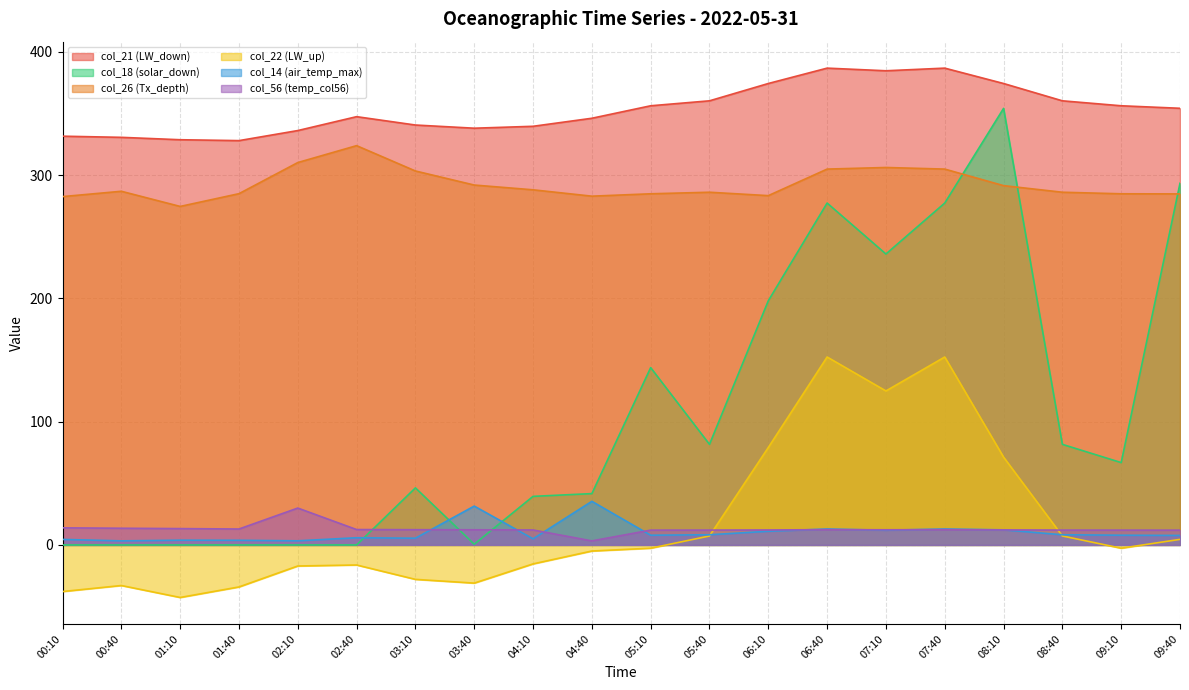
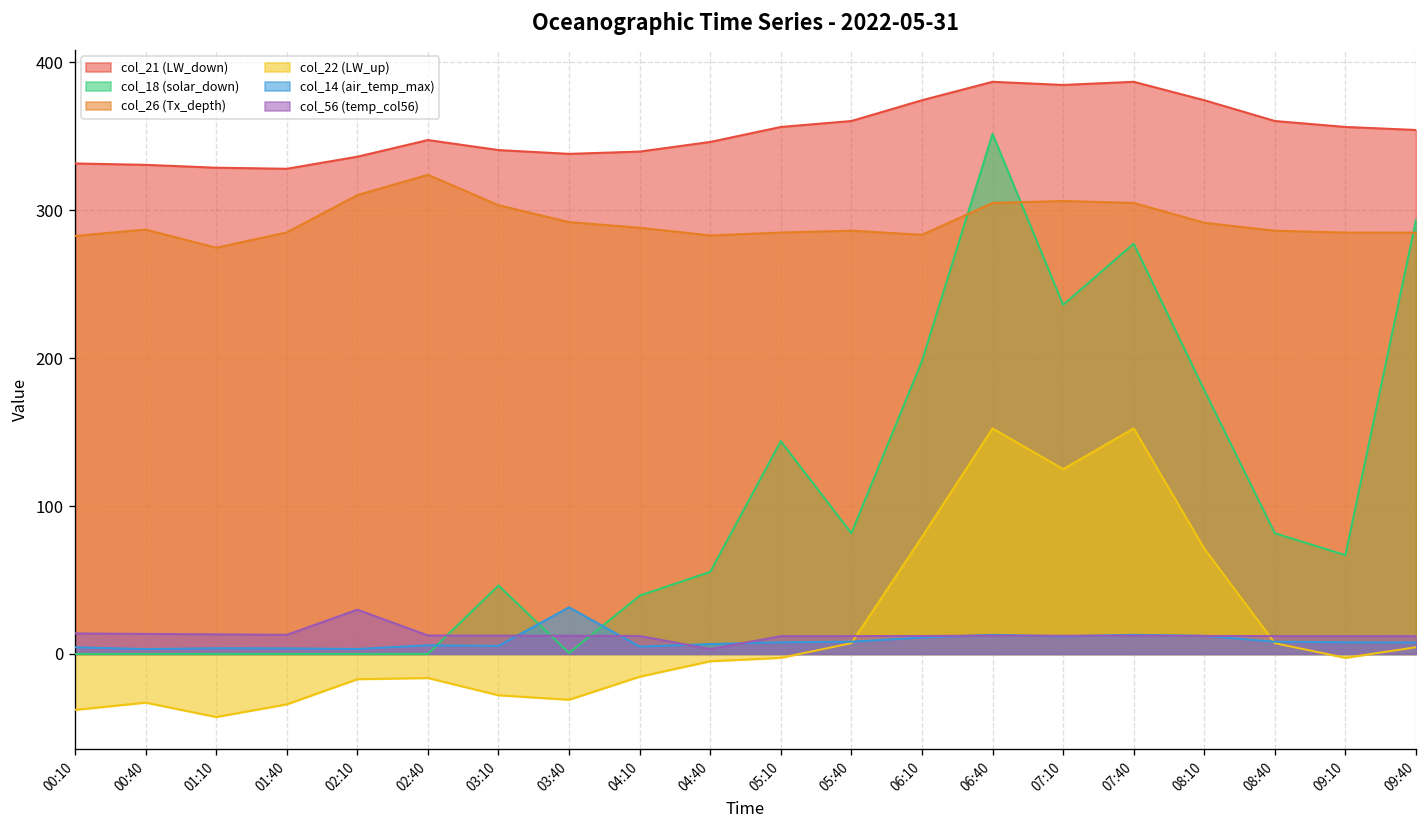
  {
    "col_18 (solar_down)": {
      "03:10": 46,
      "04:10": 39,
-     "04:40": 42,
+     "04:40": 56,
      "05:10": 144,
      "05:40": 82,
      "06:10": 198,
-     "06:40": 277,
+     "06:40": 352,
      "07:10": 236,
      "07:40": 277,
-     "08:10": 354,
+     "08:10": 178,
      "08:40": 82,
      "09:10": 67,
      "09:40": 293
    },
    "col_14 (air_temp_max)": {
      "00:10": 4,
      "00:40": 3,
      "01:10": 4,
      "01:40": 4,
      "02:10": 3,
      "02:40": 6,
      "03:10": 5,
      "03:40": 32,
      "04:10": 5,
-     "04:40": 35,
+     "04:40": 7,
      "05:10": 8,
      "09:10": 8,
      "09:40": 8
    },
    "col_56 (temp_col56)": {
      "00:10": 14,
      "00:40": 14,
      "01:10": 13,
      "01:40": 13,
      "02:10": 30,
      "02:40": 12,
      "03:10": 12,
      "03:40": 12,
      "04:10": 12,
      "04:40": 3,
      "05:10": 12,
      "05:40": 12,
      "08:40": 12,
      "09:10": 12,
      "09:40": 12
    }
  }
